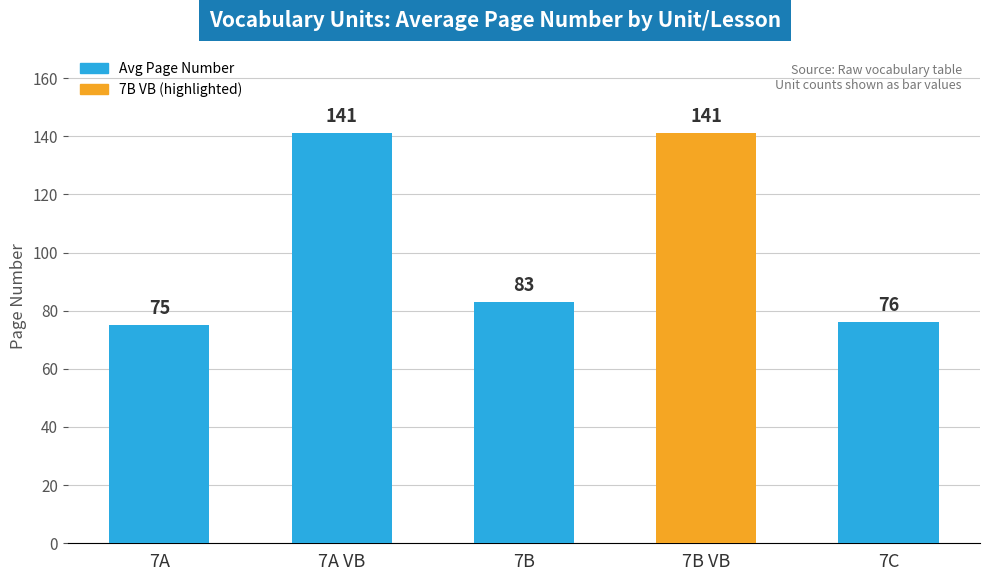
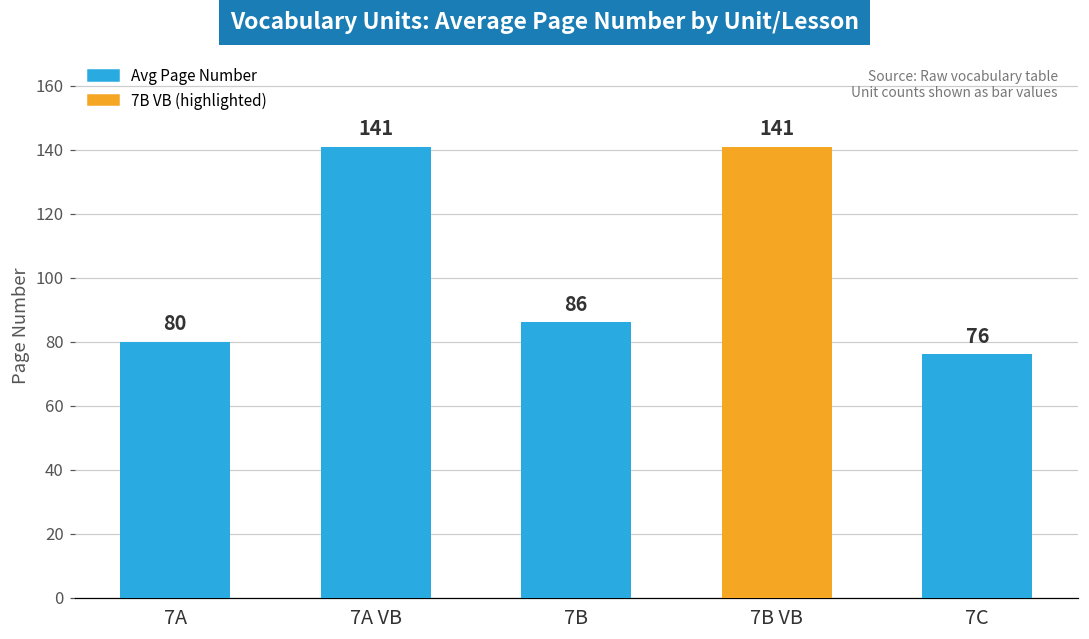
  {
-   "7A": 75,
+   "7A": 80,
    "7A VB": 141,
-   "7B": 83,
+   "7B": 86,
    "7B VB": 141,
    "7C": 76
  }
